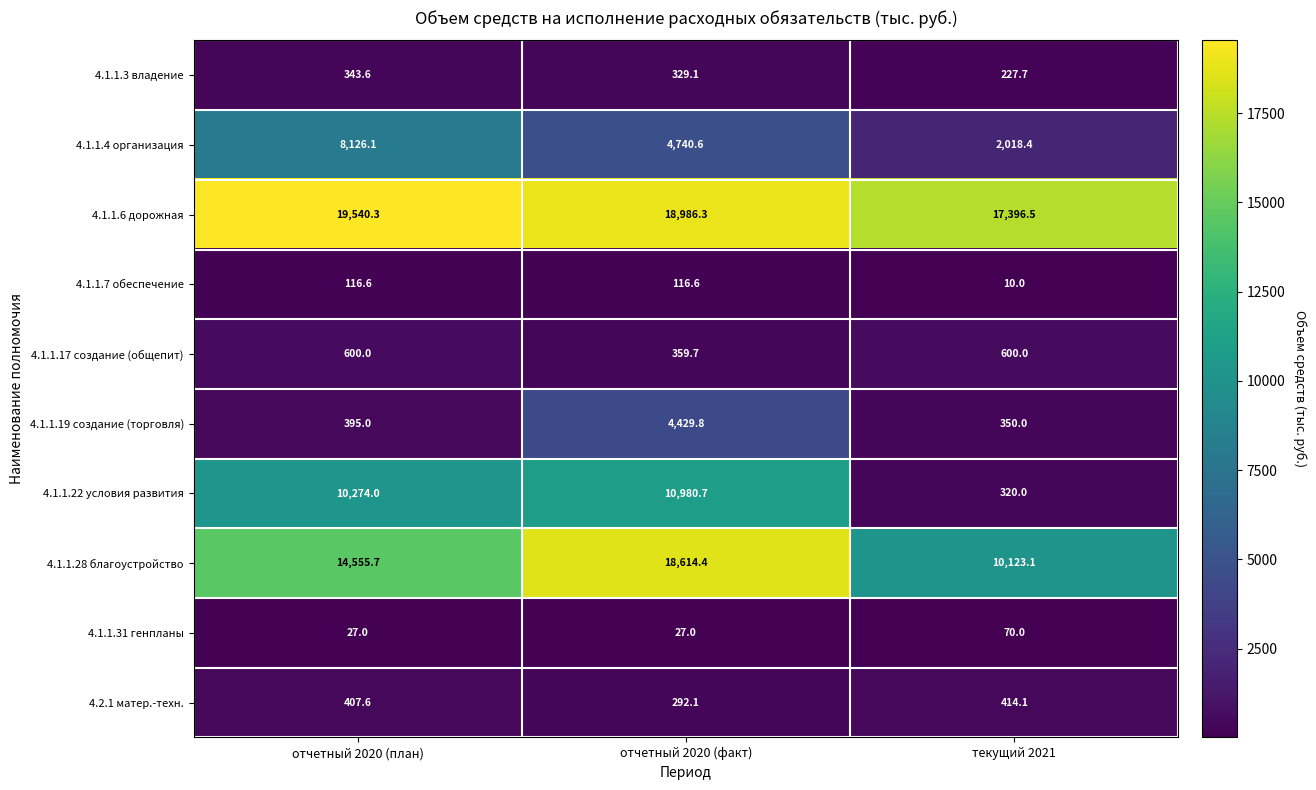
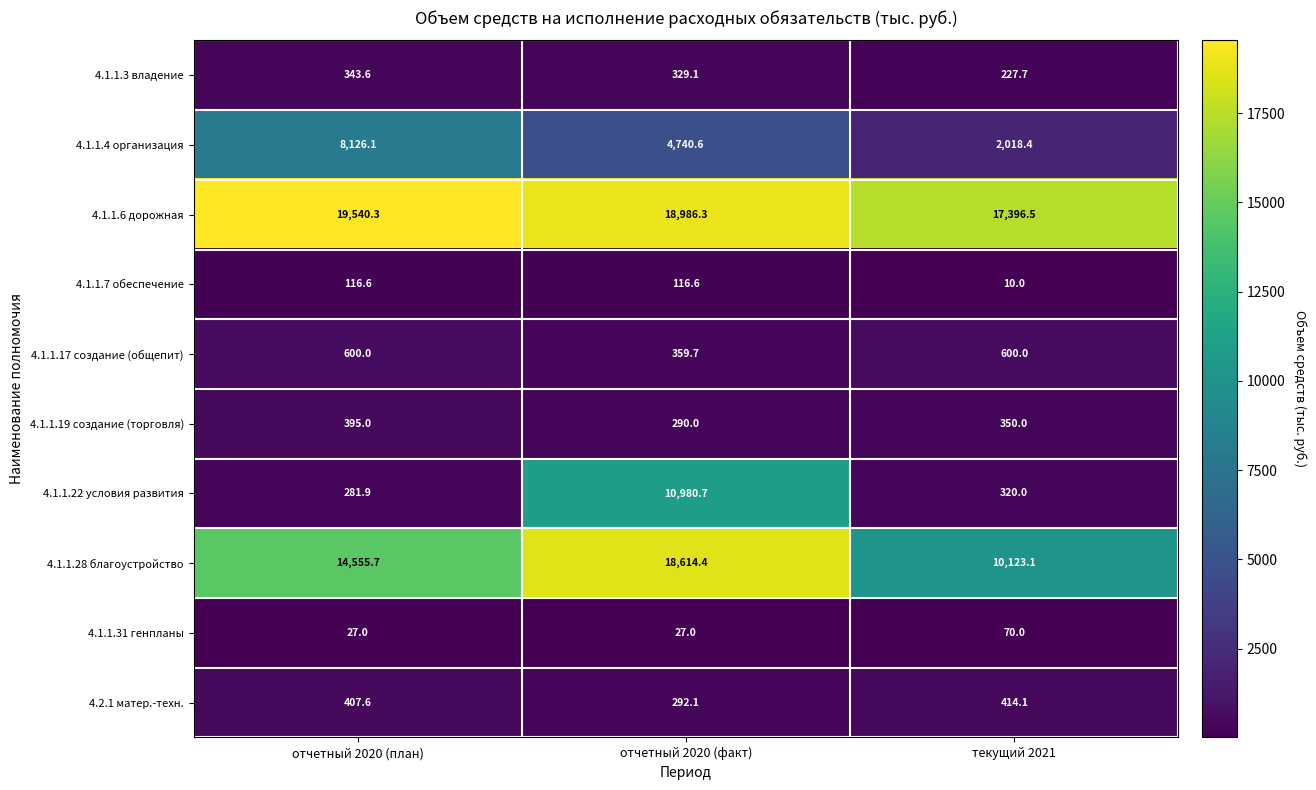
  {
    "4.1.1.3 владение": {
      "отчетный 2020 (план)": "343.6",
      "отчетный 2020 (факт)": "329.1",
      "текущий 2021": "227.7"
    },
    "4.1.1.4 организация": {
      "отчетный 2020 (план)": "8,126.1",
      "отчетный 2020 (факт)": "4,740.6",
      "текущий 2021": "2,018.4"
    },
    "4.1.1.6 дорожная": {
      "отчетный 2020 (план)": "19,540.3",
      "отчетный 2020 (факт)": "18,986.3",
      "текущий 2021": "17,396.5"
    },
    "4.1.1.7 обеспечение": {
      "отчетный 2020 (план)": "116.6",
      "отчетный 2020 (факт)": "116.6",
      "текущий 2021": "10.0"
    },
    "4.1.1.17 создание (общепит)": {
      "отчетный 2020 (план)": "600.0",
      "отчетный 2020 (факт)": "359.7",
      "текущий 2021": "600.0"
    },
    "4.1.1.19 создание (торговля)": {
      "отчетный 2020 (план)": "395.0",
-     "отчетный 2020 (факт)": "4,429.8",
+     "отчетный 2020 (факт)": "290.0",
      "текущий 2021": "350.0"
    },
    "4.1.1.22 условия развития": {
-     "отчетный 2020 (план)": "10,274.0",
+     "отчетный 2020 (план)": "281.9",
      "отчетный 2020 (факт)": "10,980.7",
      "текущий 2021": "320.0"
    },
    "4.1.1.28 благоустройство": {
      "отчетный 2020 (план)": "14,555.7",
      "отчетный 2020 (факт)": "18,614.4",
      "текущий 2021": "10,123.1"
    },
    "4.1.1.31 генпланы": {
      "отчетный 2020 (план)": "27.0",
      "отчетный 2020 (факт)": "27.0",
      "текущий 2021": "70.0"
    },
    "4.2.1 матер.-техн.": {
      "отчетный 2020 (план)": "407.6",
      "отчетный 2020 (факт)": "292.1",
      "текущий 2021": "414.1"
    }
  }
